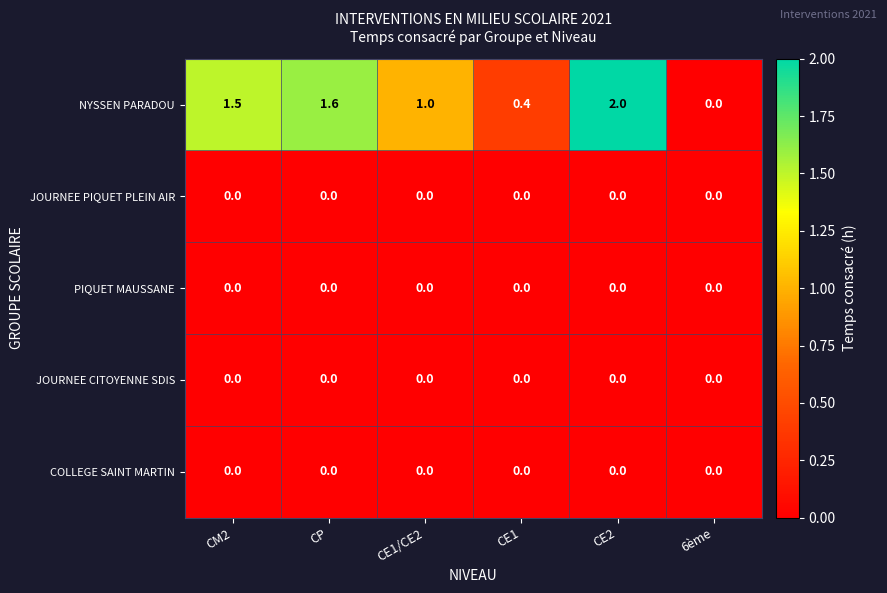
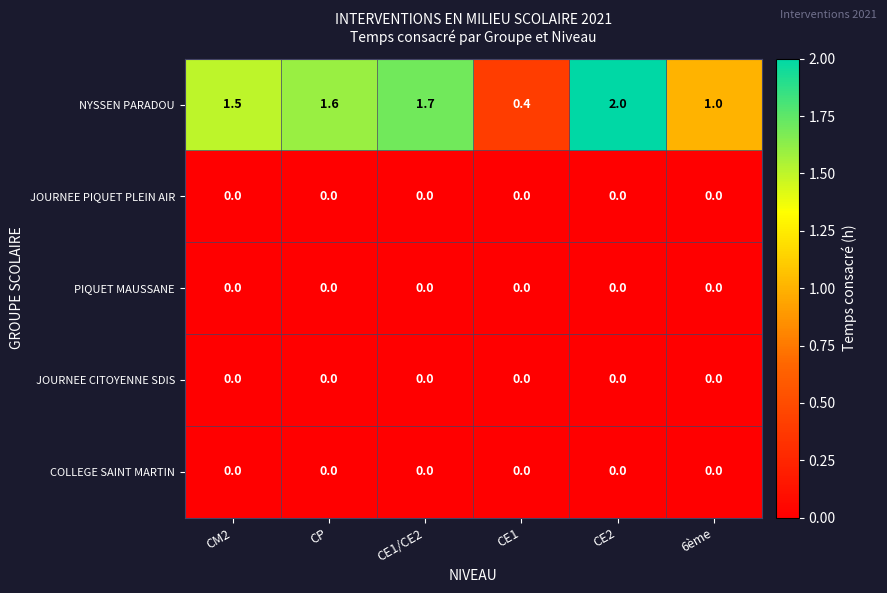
  {
    "NYSSEN PARADOU": {
      "CM2": 1.5,
      "CP": 1.6,
-     "CE1/CE2": 1.0,
+     "CE1/CE2": 1.7,
      "CE1": 0.4,
      "CE2": 2.0,
-     "6ème": 0.0
+     "6ème": 1.0
    },
    "JOURNEE PIQUET PLEIN AIR": {
      "CM2": 0.0,
      "CP": 0.0,
      "CE1/CE2": 0.0,
      "CE1": 0.0,
      "CE2": 0.0,
      "6ème": 0.0
    },
    "PIQUET MAUSSANE": {
      "CM2": 0.0,
      "CP": 0.0,
      "CE1/CE2": 0.0,
      "CE1": 0.0,
      "CE2": 0.0,
      "6ème": 0.0
    },
    "JOURNEE CITOYENNE SDIS": {
      "CM2": 0.0,
      "CP": 0.0,
      "CE1/CE2": 0.0,
      "CE1": 0.0,
      "CE2": 0.0,
      "6ème": 0.0
    },
    "COLLEGE SAINT MARTIN": {
      "CM2": 0.0,
      "CP": 0.0,
      "CE1/CE2": 0.0,
      "CE1": 0.0,
      "CE2": 0.0,
      "6ème": 0.0
    }
  }
